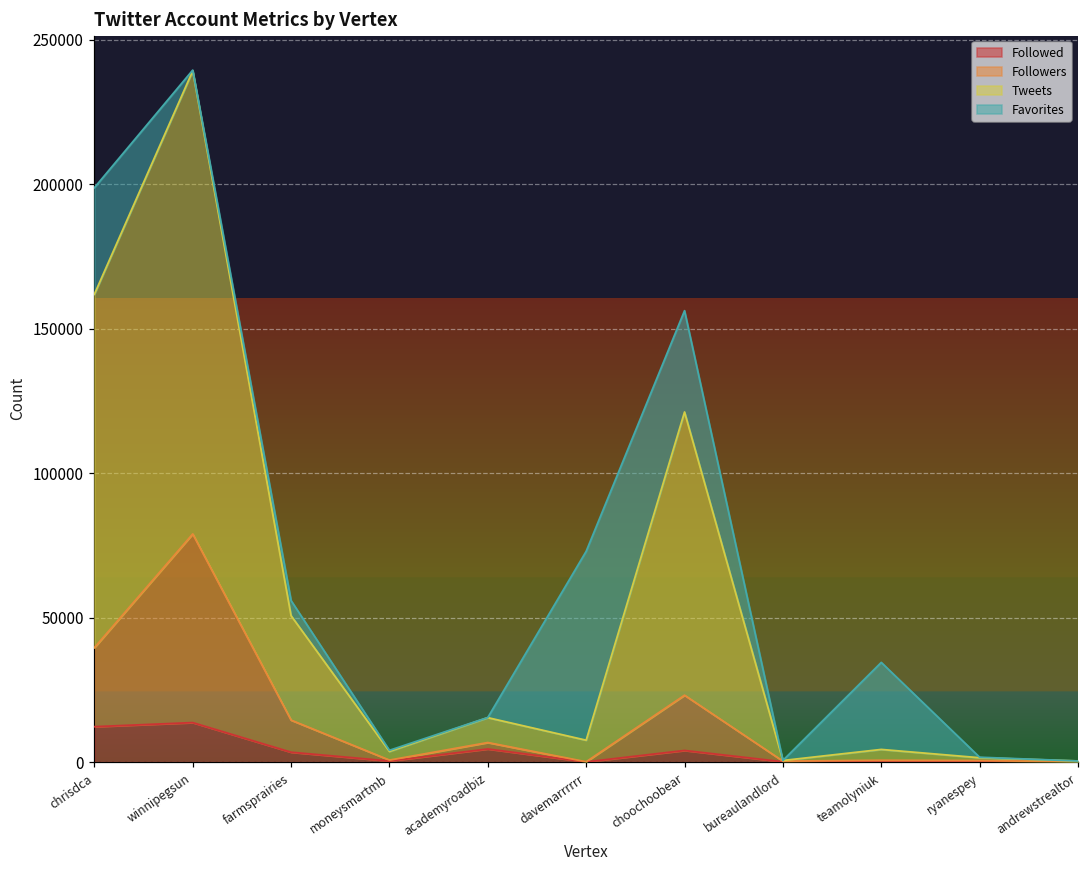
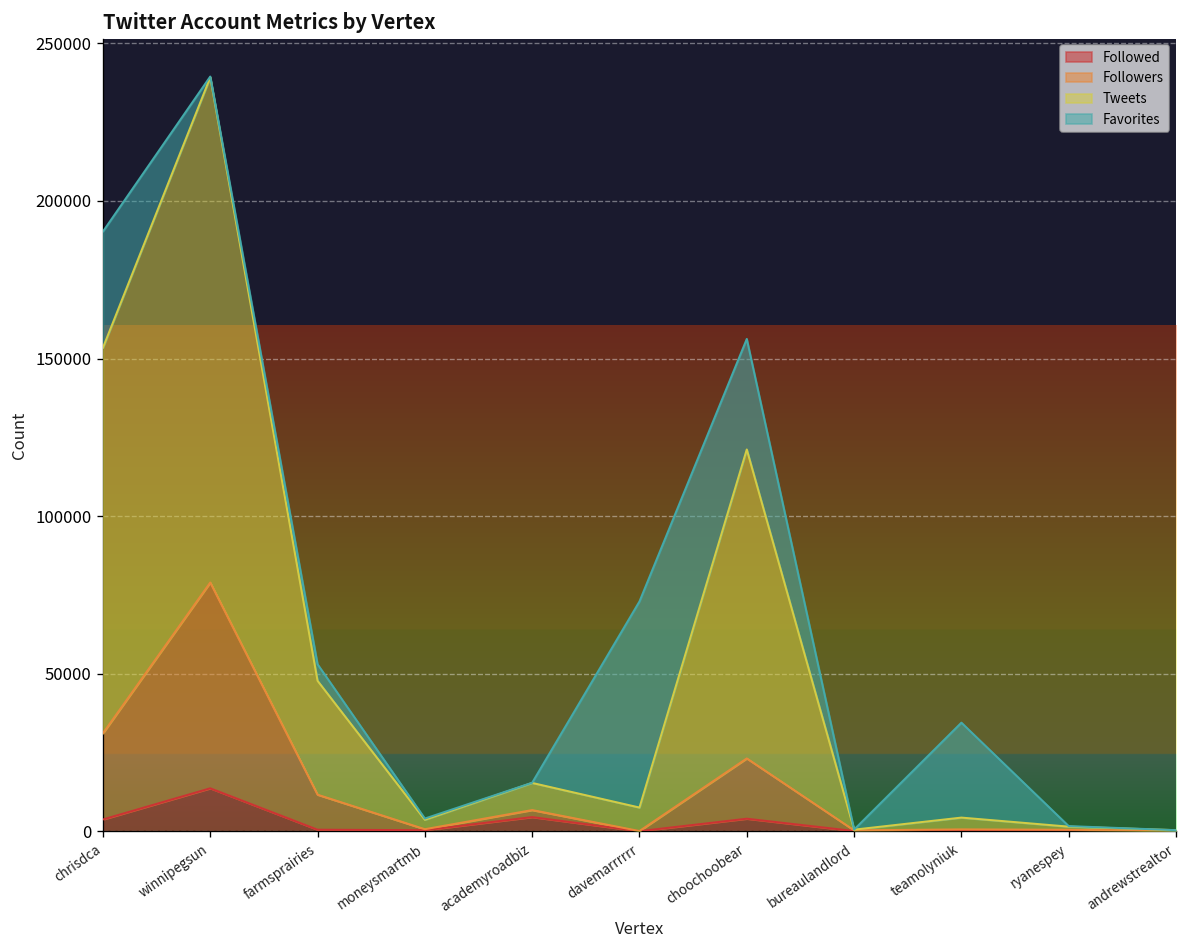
  {
    "Followed": {
-     "chrisdca": 12000,
+     "chrisdca": 4000,
      "winnipegsun": 14000,
-     "farmsprairies": 3000,
+     "farmsprairies": 1000,
      "academyroadbiz": 5000,
      "choochoobear": 4000
    },
    "Favorites": {
      "chrisdca": 37000,
      "farmsprairies": 5000,
      "davemarrrrrr": 65000,
      "choochoobear": 35000,
      "teamolyniuk": 30000
    }
  }
